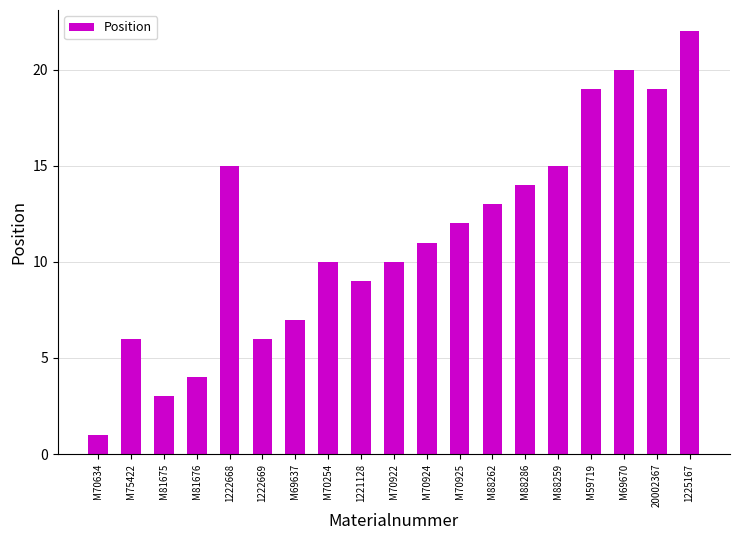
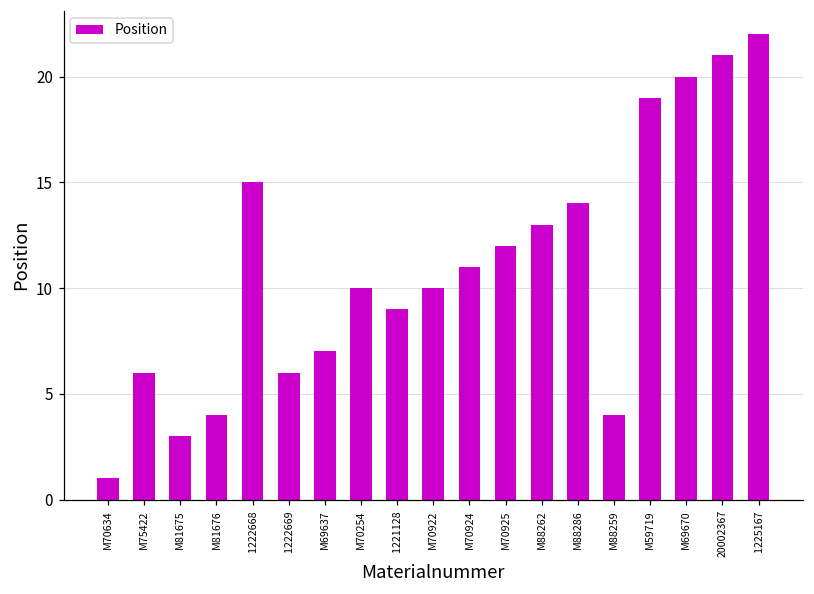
  {
    "M70634": 1,
    "M75422": 6,
    "M81675": 3,
    "M81676": 4,
    "1222668": 15,
    "1222669": 6,
    "M69637": 7,
    "M70254": 10,
    "1221128": 9,
    "M70922": 10,
    "M70924": 11,
    "M70925": 12,
    "M88262": 13,
    "M88286": 14,
-   "M88259": 15,
+   "M88259": 4,
    "M59719": 19,
    "M69670": 20,
-   "20002367": 19,
+   "20002367": 21,
    "1225167": 22
  }
